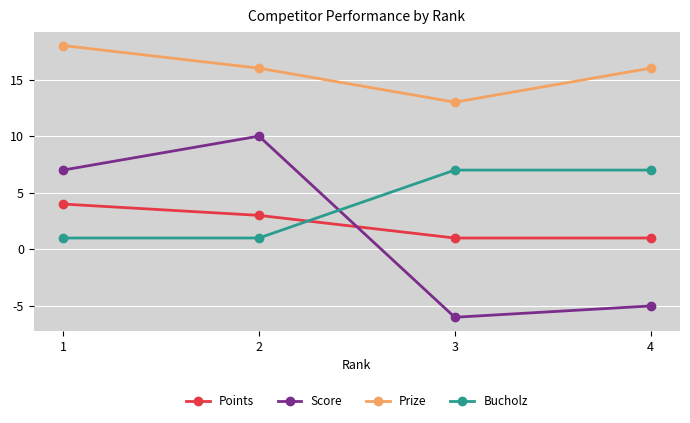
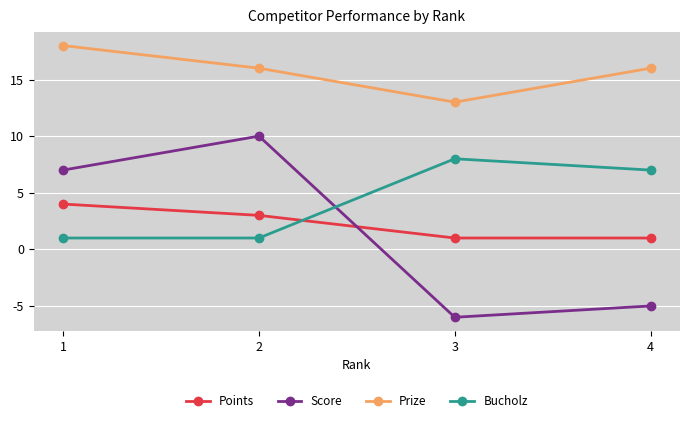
  {
    "Points": {
      "1": 4,
      "2": 3,
      "3": 1,
      "4": 1
    },
    "Score": {
      "1": 7,
      "2": 10,
      "3": -6,
      "4": -5
    },
    "Prize": {
      "1": 18,
      "2": 16,
      "3": 13,
      "4": 16
    },
    "Bucholz": {
      "1": 1,
      "2": 1,
-     "3": 7,
+     "3": 8,
      "4": 7
    }
  }
